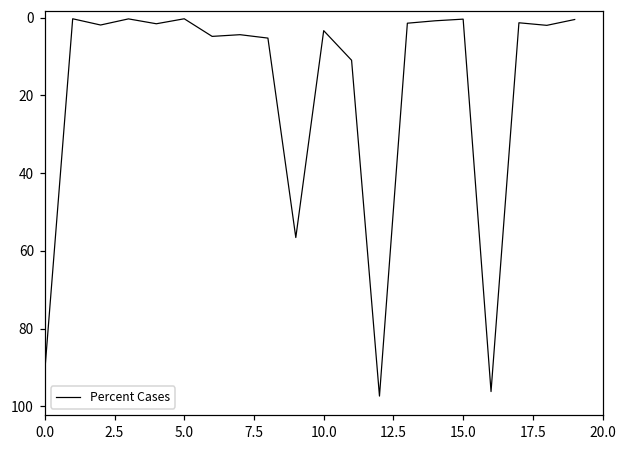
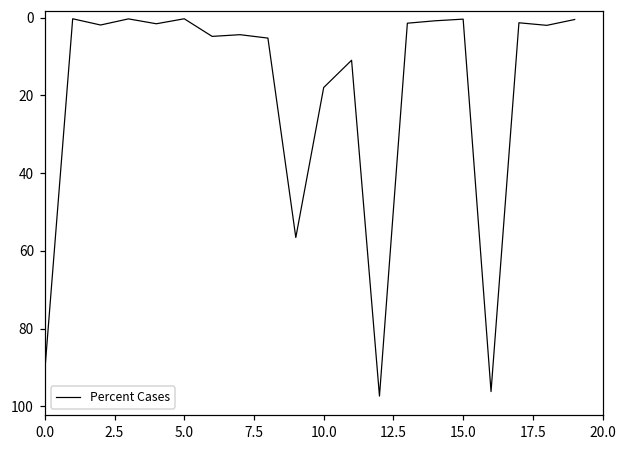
  {
    "0.0": 91,
    "5.0": 0,
-   "10.0": 3,
+   "10.0": 18,
    "15.0": 0
  }
